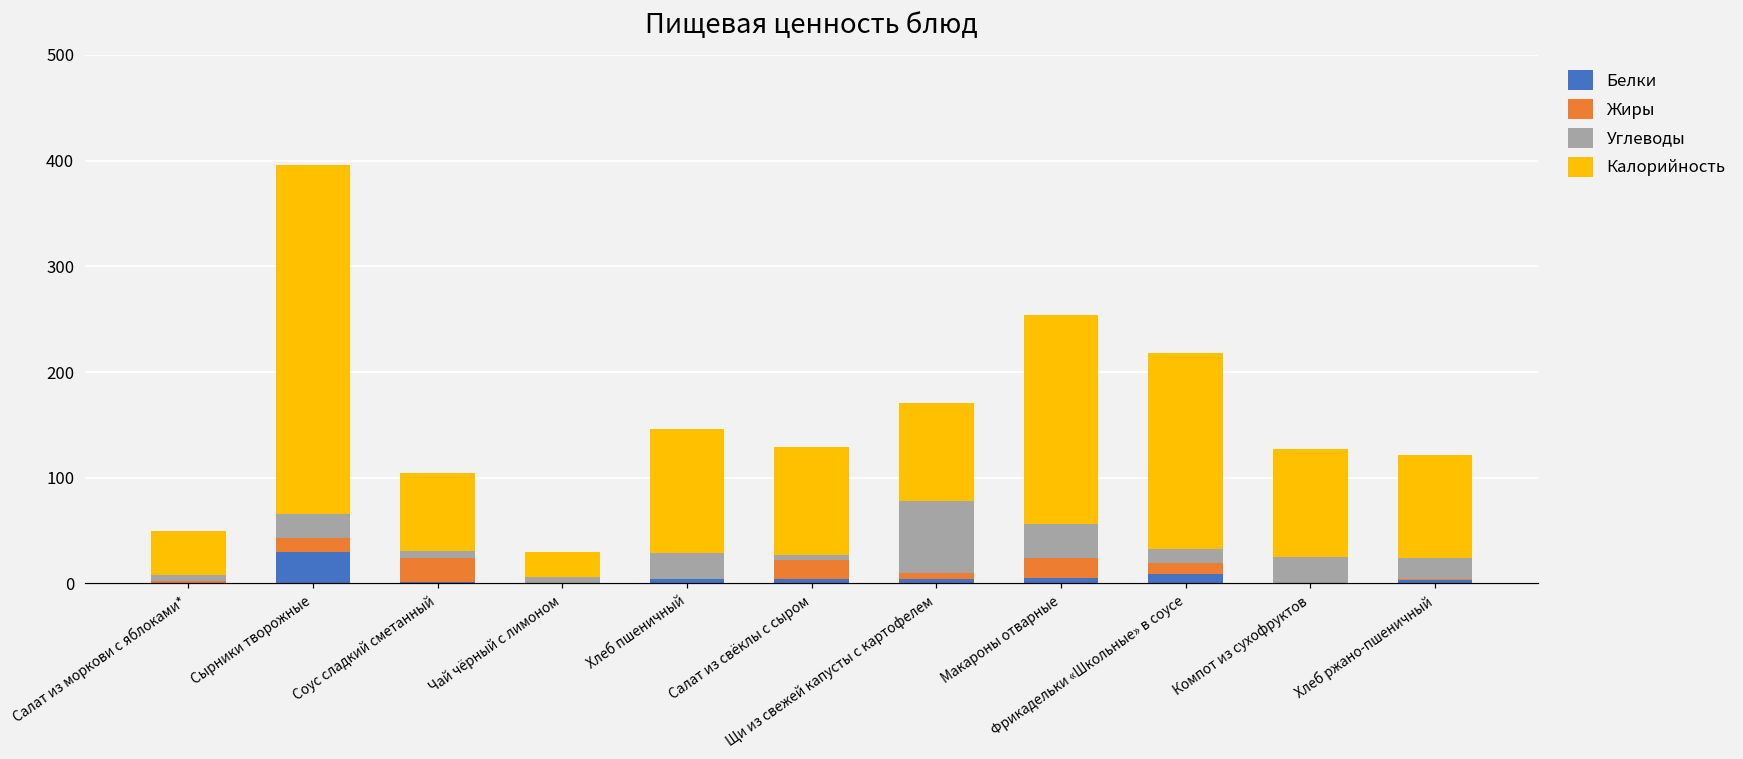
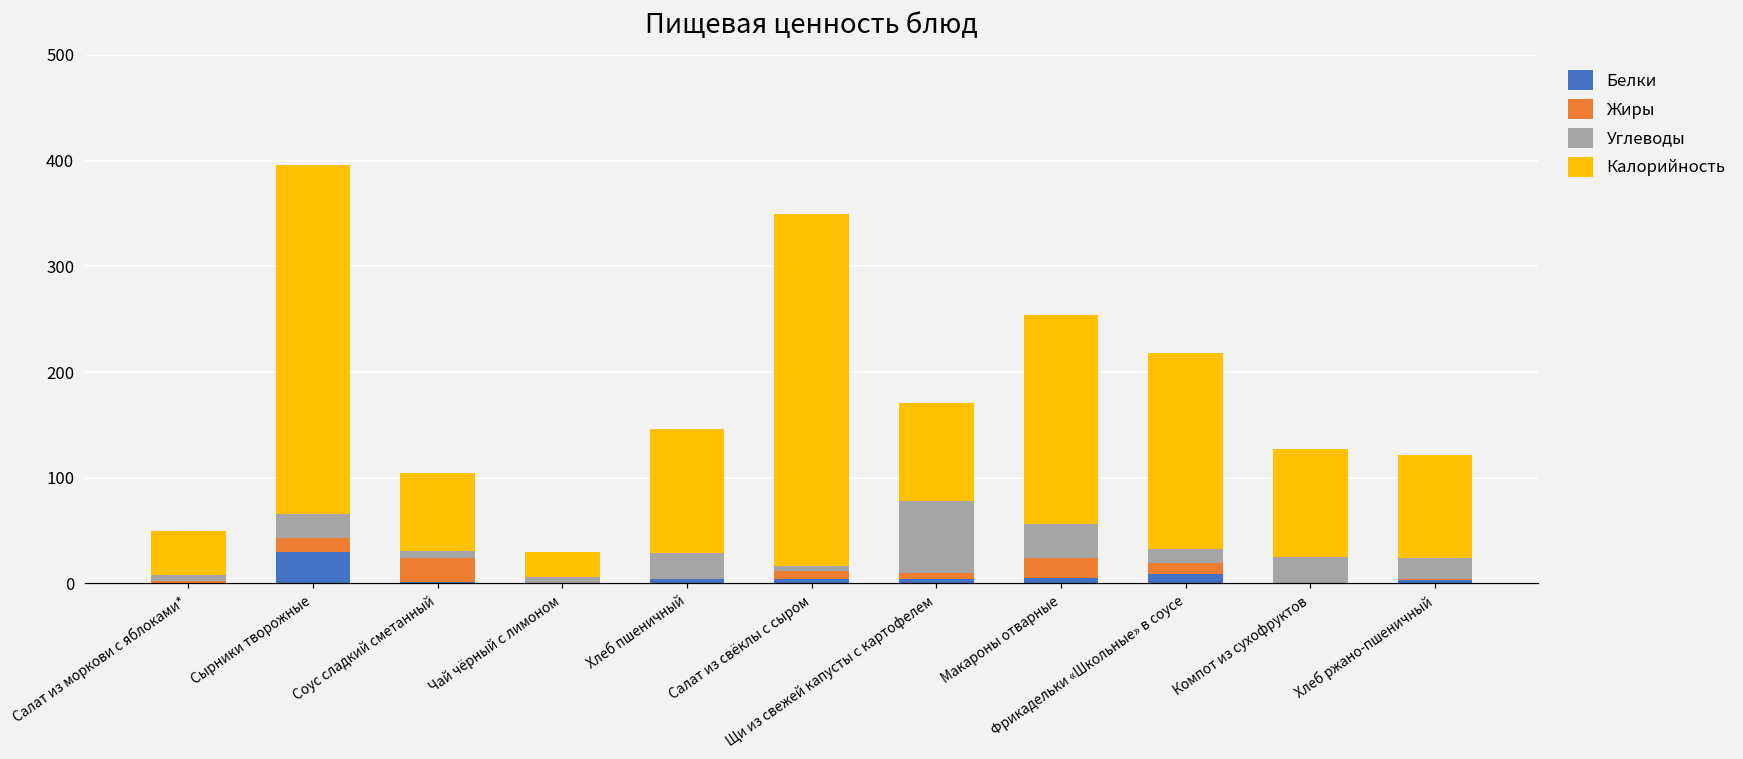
  {
    "Белки": {
      "Сырники творожные": 30,
      "Хлеб пшеничный": 0,
      "Салат из свёклы с сыром": 0,
      "Щи из свежей капусты с картофелем": 0,
      "Макароны отварные": 10,
      "Фрикадельки «Школьные» в соусе": 10,
      "Хлеб ржано-пшеничный": 0
    },
    "Жиры": {
      "Сырники творожные": 10,
      "Соус сладкий сметанный": 20,
-     "Салат из свёклы с сыром": 20,
+     "Салат из свёклы с сыром": 10,
      "Щи из свежей капусты с картофелем": 10,
      "Макароны отварные": 20,
      "Фрикадельки «Школьные» в соусе": 10,
      "Компот из сухофруктов": 0
    },
    "Углеводы": {
      "Салат из моркови с яблоками*": 10,
      "Сырники творожные": 20,
      "Соус сладкий сметанный": 10,
      "Чай чёрный с лимоном": 10,
      "Хлеб пшеничный": 20,
      "Салат из свёклы с сыром": 0,
      "Щи из свежей капусты с картофелем": 70,
      "Макароны отварные": 30,
      "Фрикадельки «Школьные» в соусе": 10,
      "Компот из сухофруктов": 30,
      "Хлеб ржано-пшеничный": 20
    },
    "Калорийность": {
      "Салат из моркови с яблоками*": 40,
      "Сырники творожные": 330,
      "Соус сладкий сметанный": 70,
      "Чай чёрный с лимоном": 20,
      "Хлеб пшеничный": 120,
-     "Салат из свёклы с сыром": 100,
+     "Салат из свёклы с сыром": 330,
      "Щи из свежей капусты с картофелем": 90,
      "Макароны отварные": 200,
      "Фрикадельки «Школьные» в соусе": 190,
      "Компот из сухофруктов": 100,
      "Хлеб ржано-пшеничный": 100
    }
  }
